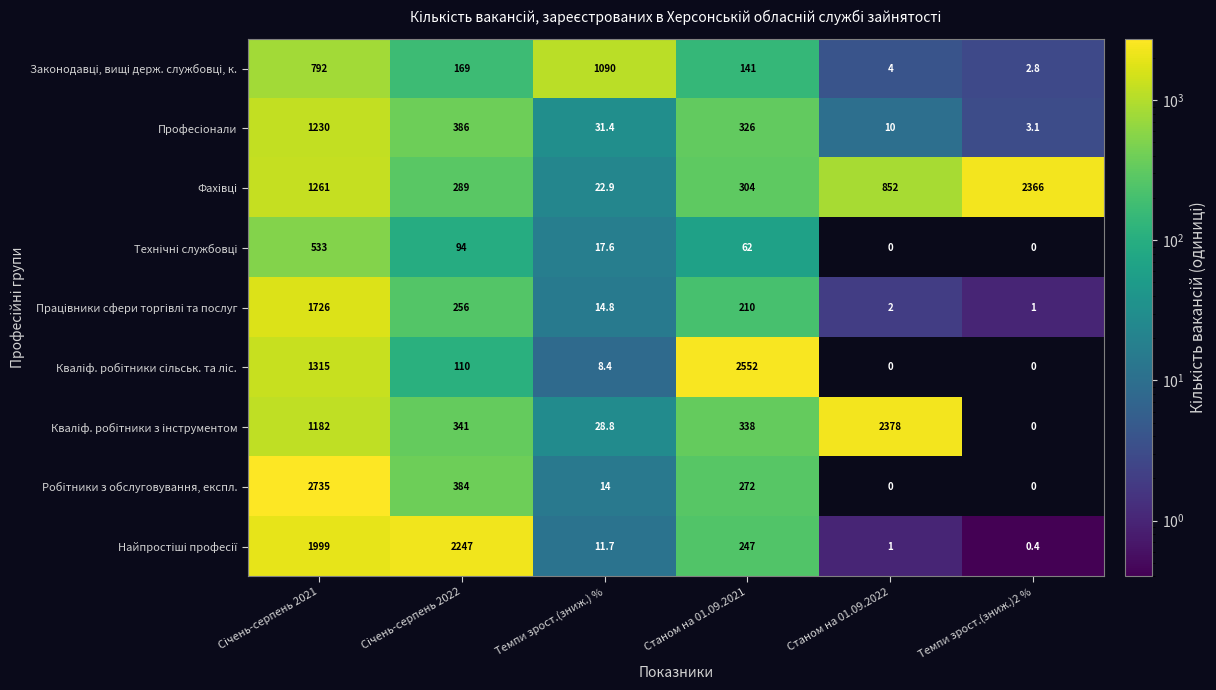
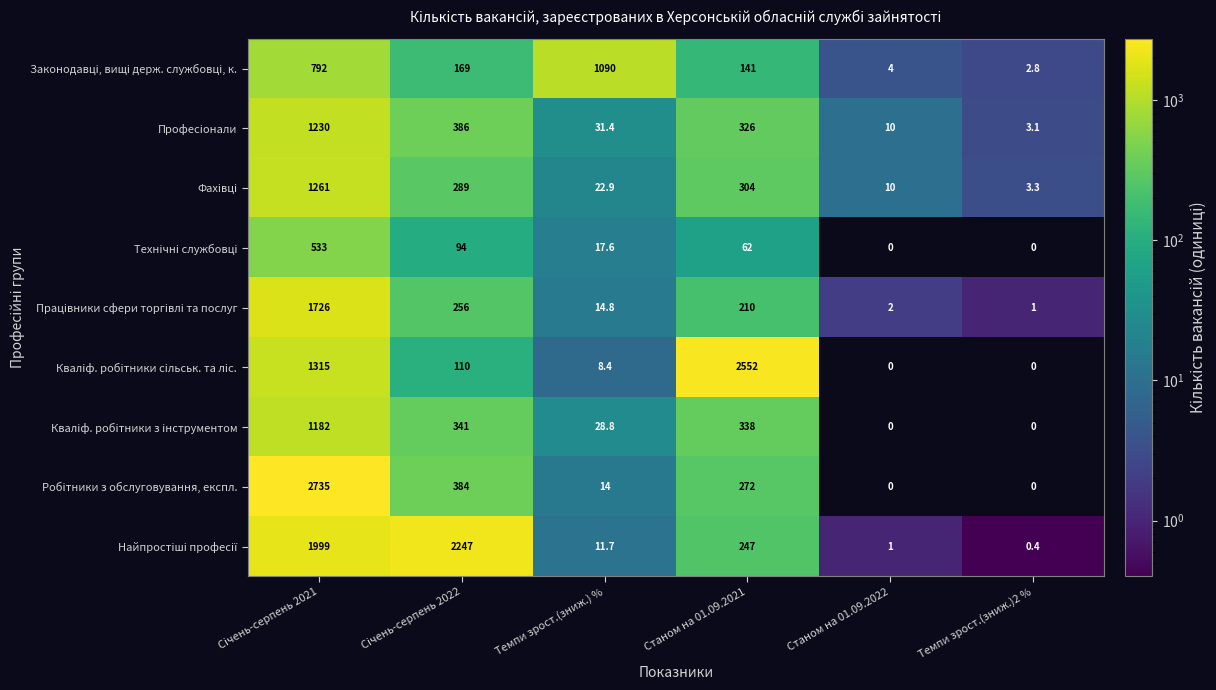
  {
    "Законодавці, вищі держ. службовці, к.": {
      "Січень-серпень 2021": 792,
      "Січень-серпень 2022": 169,
      "Темпи зрост.(зниж.) %": 1090,
      "Станом на 01.09.2021": 141,
      "Станом на 01.09.2022": 4,
      "Темпи зрост.(зниж.)2 %": 2.8
    },
    "Професіонали": {
      "Січень-серпень 2021": 1230,
      "Січень-серпень 2022": 386,
      "Темпи зрост.(зниж.) %": 31.4,
      "Станом на 01.09.2021": 326,
      "Станом на 01.09.2022": 10,
      "Темпи зрост.(зниж.)2 %": 3.1
    },
    "Фахівці": {
      "Січень-серпень 2021": 1261,
      "Січень-серпень 2022": 289,
      "Темпи зрост.(зниж.) %": 22.9,
      "Станом на 01.09.2021": 304,
-     "Станом на 01.09.2022": 852,
-     "Темпи зрост.(зниж.)2 %": 2366
+     "Станом на 01.09.2022": 10,
+     "Темпи зрост.(зниж.)2 %": 3.3
    },
    "Технічні службовці": {
      "Січень-серпень 2021": 533,
      "Січень-серпень 2022": 94,
      "Темпи зрост.(зниж.) %": 17.6,
      "Станом на 01.09.2021": 62,
      "Станом на 01.09.2022": 0,
      "Темпи зрост.(зниж.)2 %": 0
    },
    "Працівники сфери торгівлі та послуг": {
      "Січень-серпень 2021": 1726,
      "Січень-серпень 2022": 256,
      "Темпи зрост.(зниж.) %": 14.8,
      "Станом на 01.09.2021": 210,
      "Станом на 01.09.2022": 2,
      "Темпи зрост.(зниж.)2 %": 1
    },
    "Кваліф. робітники сільськ. та ліс.": {
      "Січень-серпень 2021": 1315,
      "Січень-серпень 2022": 110,
      "Темпи зрост.(зниж.) %": 8.4,
      "Станом на 01.09.2021": 2552,
      "Станом на 01.09.2022": 0,
      "Темпи зрост.(зниж.)2 %": 0
    },
    "Кваліф. робітники з інструментом": {
      "Січень-серпень 2021": 1182,
      "Січень-серпень 2022": 341,
      "Темпи зрост.(зниж.) %": 28.8,
      "Станом на 01.09.2021": 338,
-     "Станом на 01.09.2022": 2378,
+     "Станом на 01.09.2022": 0,
      "Темпи зрост.(зниж.)2 %": 0
    },
    "Робітники з обслуговування, експл.": {
      "Січень-серпень 2021": 2735,
      "Січень-серпень 2022": 384,
      "Темпи зрост.(зниж.) %": 14,
      "Станом на 01.09.2021": 272,
      "Станом на 01.09.2022": 0,
      "Темпи зрост.(зниж.)2 %": 0
    },
    "Найпростіші професії": {
      "Січень-серпень 2021": 1999,
      "Січень-серпень 2022": 2247,
      "Темпи зрост.(зниж.) %": 11.7,
      "Станом на 01.09.2021": 247,
      "Станом на 01.09.2022": 1,
      "Темпи зрост.(зниж.)2 %": 0.4
    }
  }
